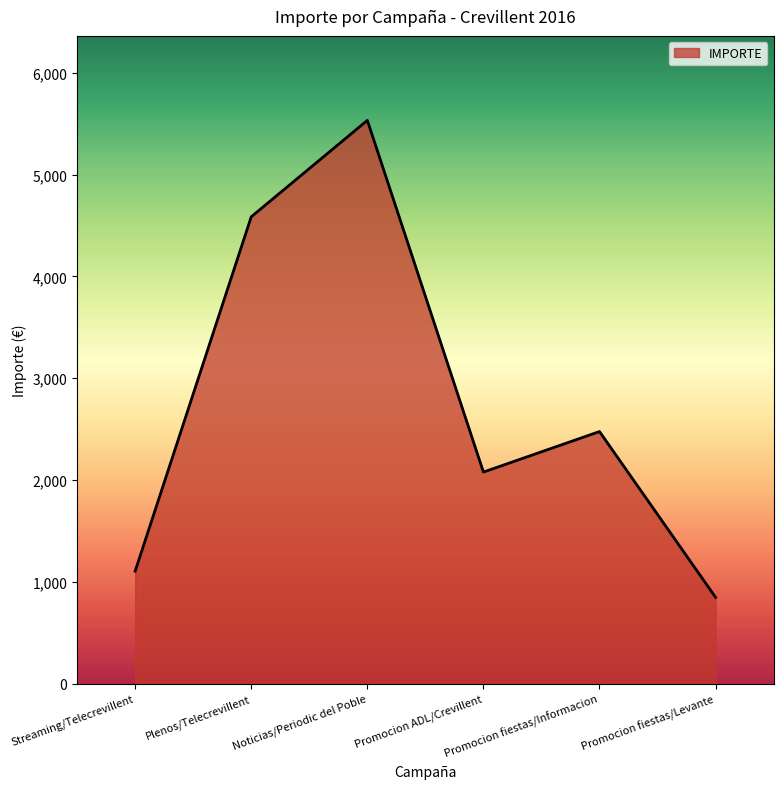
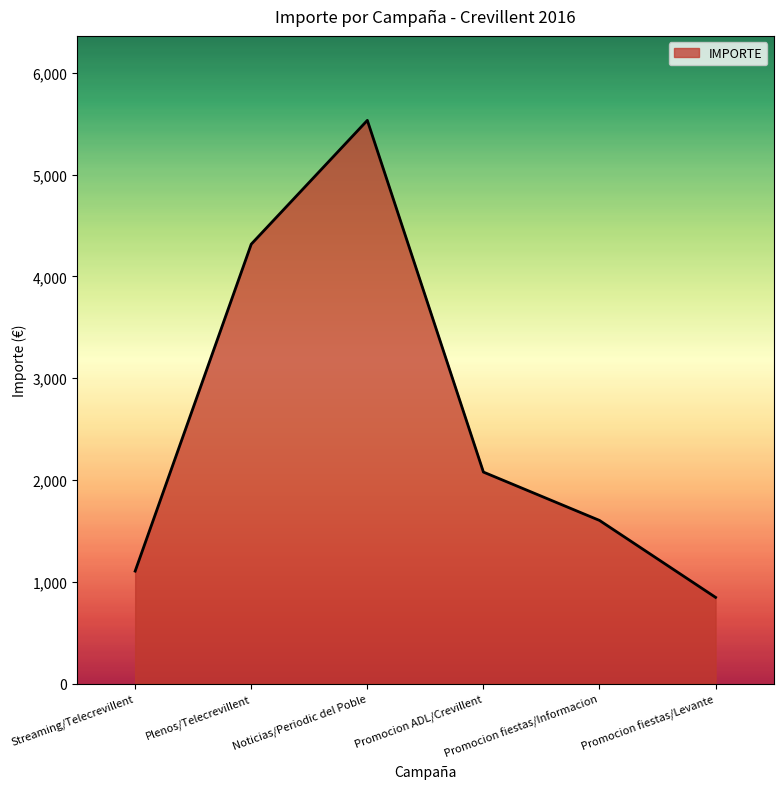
  {
    "Streaming/Telecrevillent": "1,110",
-   "Plenos/Telecrevillent": "4,590",
+   "Plenos/Telecrevillent": "4,320",
    "Noticias/Periodic del Poble": "5,530",
    "Promocion ADL/Crevillent": "2,080",
-   "Promocion fiestas/Informacion": "2,480",
+   "Promocion fiestas/Informacion": "1,600",
    "Promocion fiestas/Levante": "850"
  }
